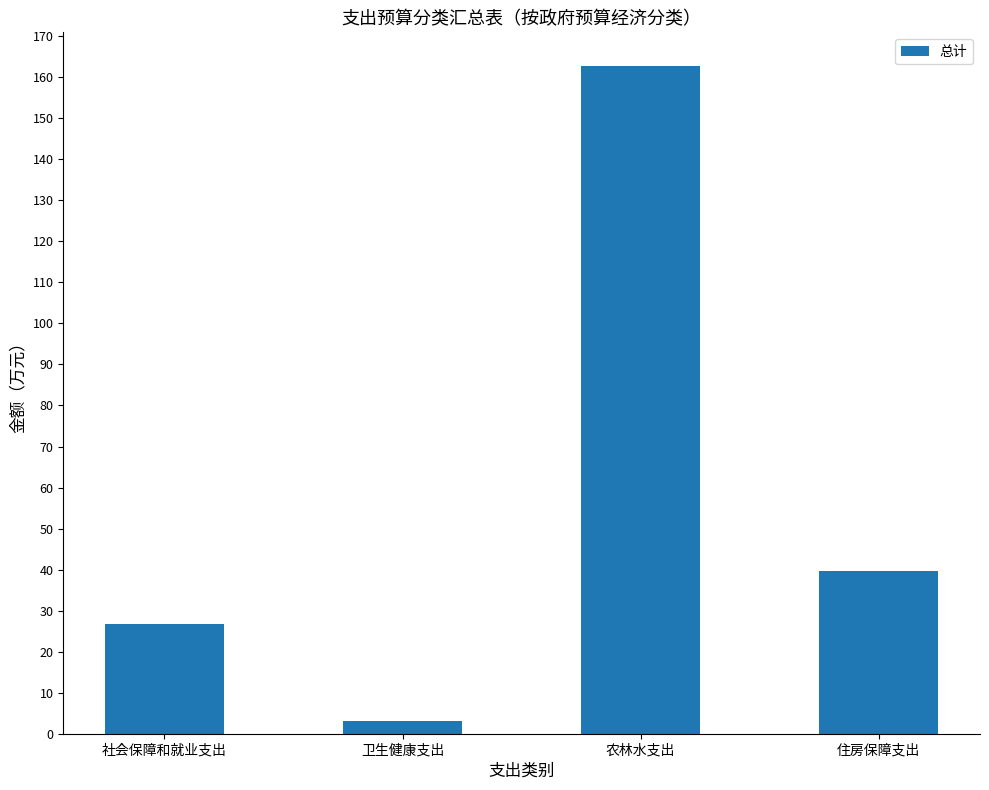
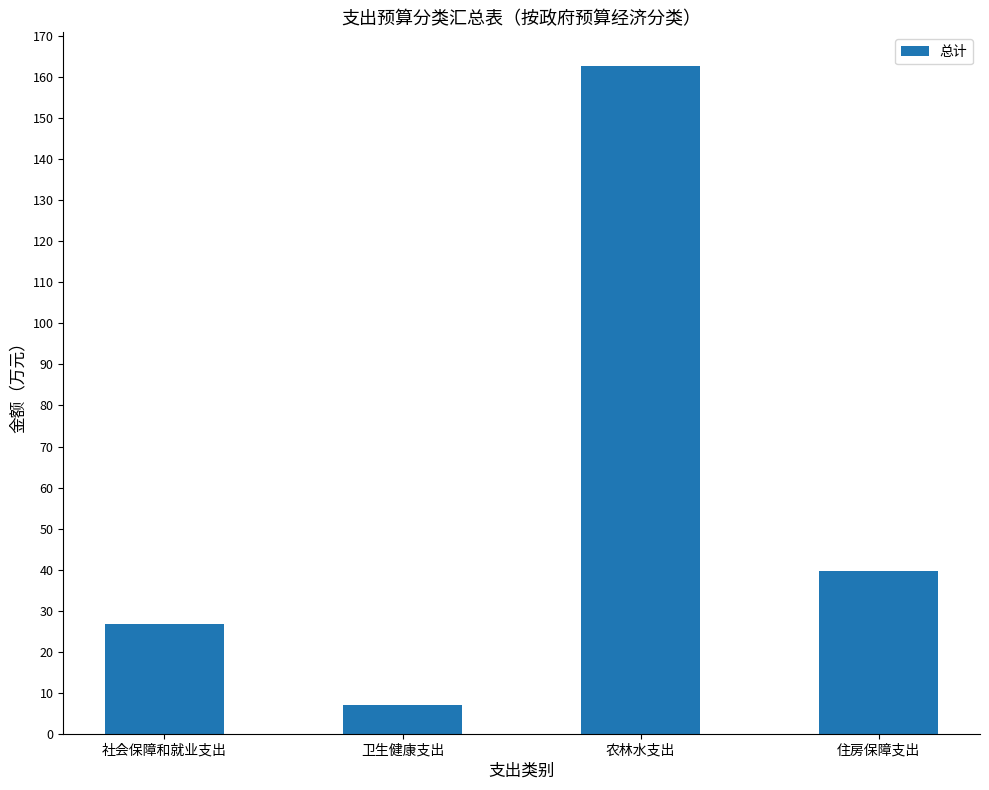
  {
    "社会保障和就业支出": 27,
-   "卫生健康支出": 3,
+   "卫生健康支出": 7,
    "农林水支出": 163,
    "住房保障支出": 40
  }
